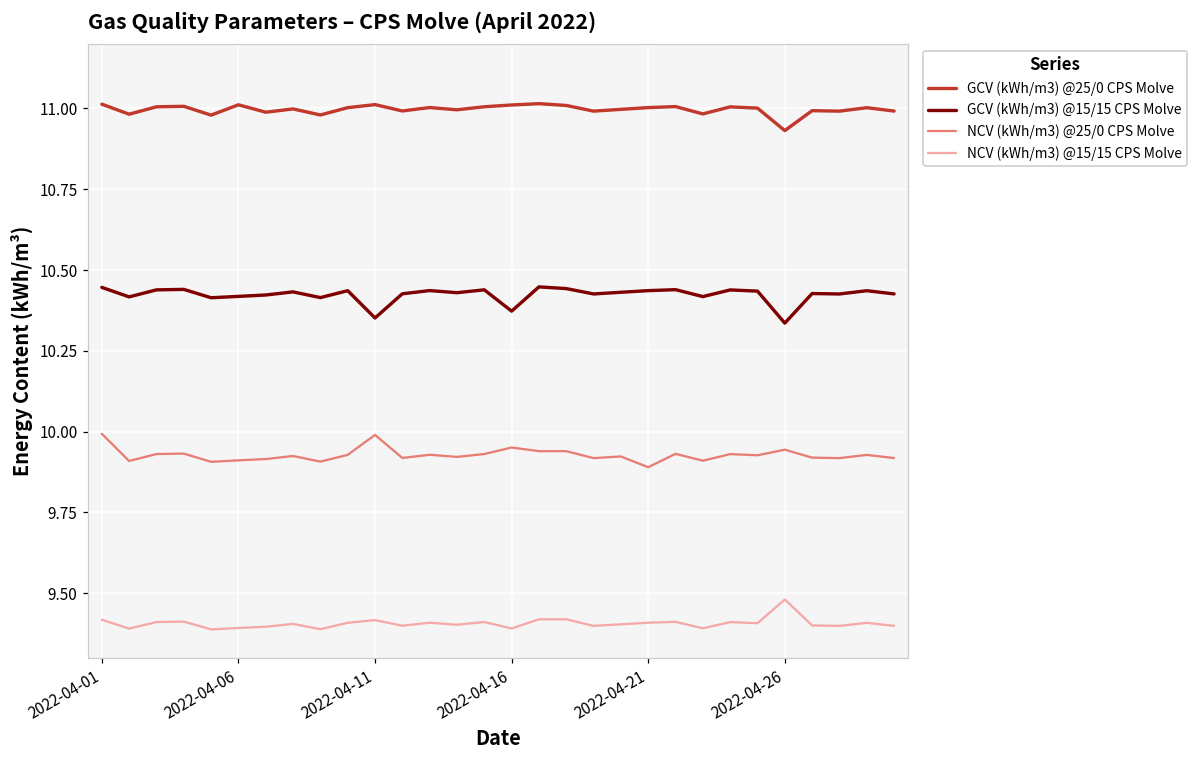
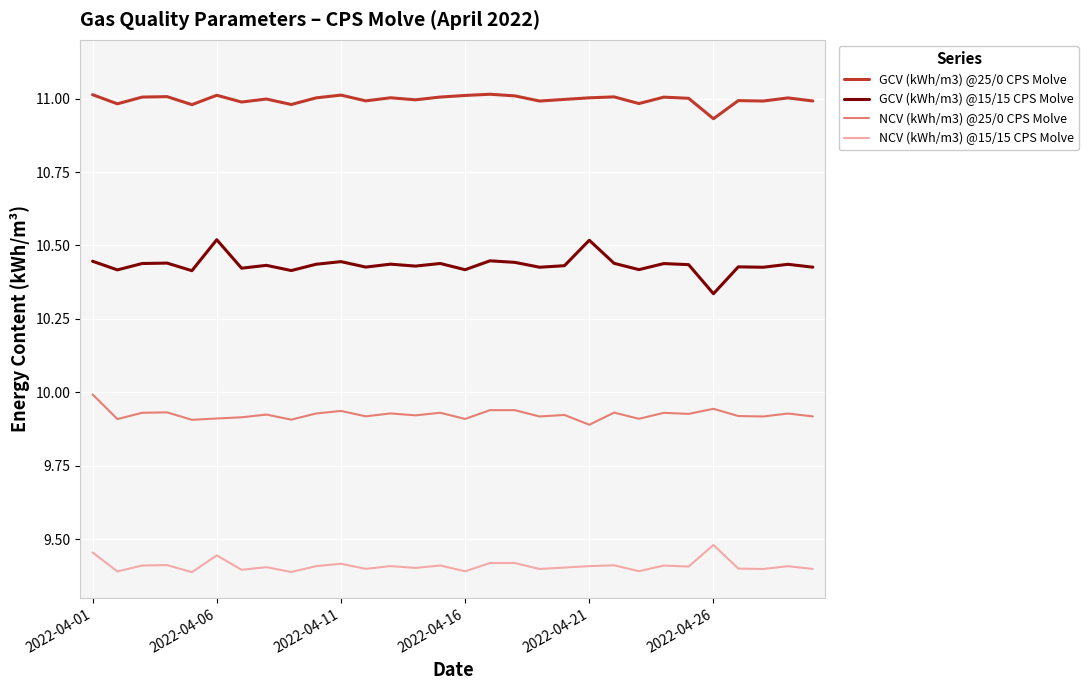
  {
    "GCV (kWh/m3) @25/0 CPS Molve": {
      "2022-04-01": 11.01,
      "2022-04-06": 11.01,
      "2022-04-11": 11.01,
      "2022-04-16": 11.01,
      "2022-04-21": 11.00,
      "2022-04-26": 10.93
    },
    "GCV (kWh/m3) @15/15 CPS Molve": {
      "2022-04-01": 10.45,
-     "2022-04-06": 10.42,
-     "2022-04-11": 10.35,
-     "2022-04-16": 10.37,
-     "2022-04-21": 10.44,
+     "2022-04-06": 10.52,
+     "2022-04-11": 10.44,
+     "2022-04-16": 10.42,
+     "2022-04-21": 10.52,
      "2022-04-26": 10.34
    },
    "NCV (kWh/m3) @25/0 CPS Molve": {
      "2022-04-01": 9.99,
      "2022-04-06": 9.91,
-     "2022-04-11": 9.99,
-     "2022-04-16": 9.95,
+     "2022-04-11": 9.94,
+     "2022-04-16": 9.91,
      "2022-04-21": 9.89,
      "2022-04-26": 9.94
    },
    "NCV (kWh/m3) @15/15 CPS Molve": {
-     "2022-04-01": 9.42,
-     "2022-04-06": 9.39,
+     "2022-04-01": 9.45,
+     "2022-04-06": 9.44,
      "2022-04-11": 9.42,
      "2022-04-16": 9.39,
      "2022-04-21": 9.41,
      "2022-04-26": 9.48
    }
  }
